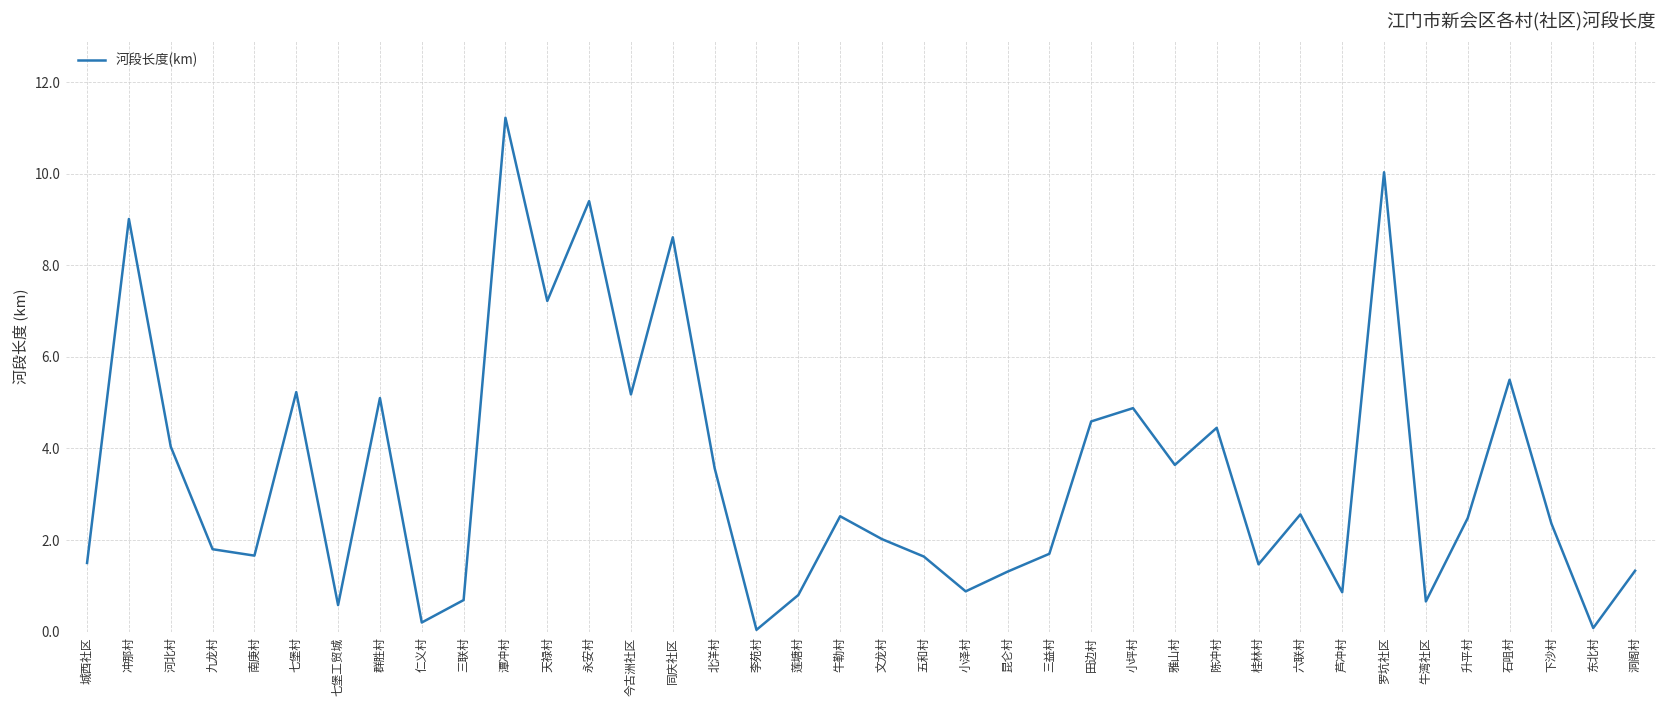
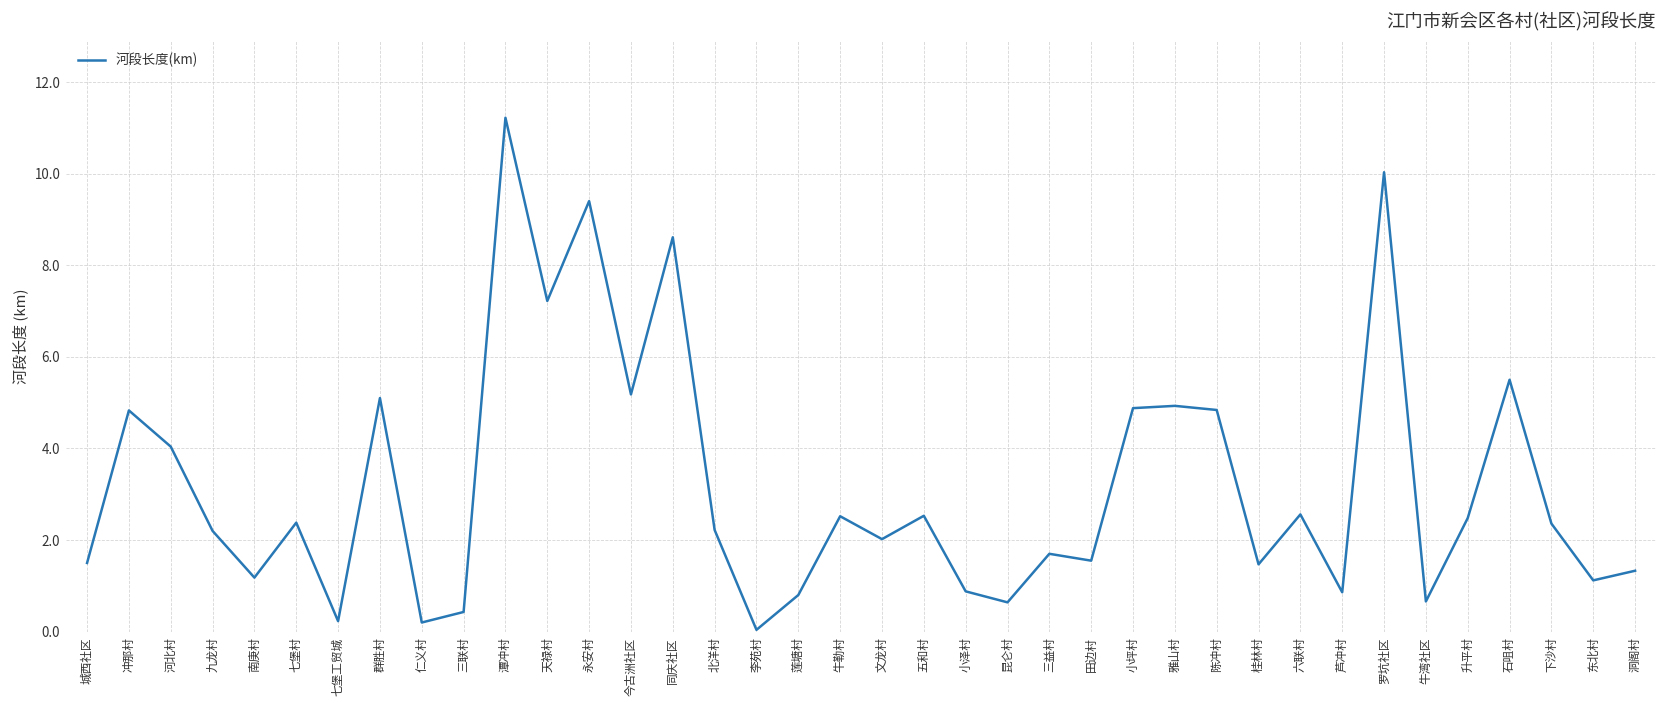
  {
    "城西社区": 1.5,
-   "冲那村": 9.0,
+   "冲那村": 4.8,
    "河北村": 4.0,
-   "九龙村": 1.8,
-   "南庚村": 1.7,
-   "七堡村": 5.2,
-   "七堡工贸城": 0.6,
+   "九龙村": 2.2,
+   "南庚村": 1.2,
+   "七堡村": 2.4,
+   "七堡工贸城": 0.2,
    "群胜村": 5.1,
    "仁义村": 0.2,
-   "三联村": 0.7,
+   "三联村": 0.4,
    "潭冲村": 11.2,
    "天禄村": 7.2,
    "永安村": 9.4,
    "今古洲社区": 5.2,
    "同庆社区": 8.6,
-   "北洋村": 3.6,
+   "北洋村": 2.2,
    "李苑村": 0.0,
    "莲塘村": 0.8,
    "牛勒村": 2.5,
    "文龙村": 2.0,
-   "五和村": 1.6,
+   "五和村": 2.5,
    "小泽村": 0.9,
-   "昆仑村": 1.3,
+   "昆仑村": 0.6,
    "三益村": 1.7,
-   "田边村": 4.6,
+   "田边村": 1.6,
    "小坪村": 4.9,
-   "雅山村": 3.6,
-   "陈冲村": 4.5,
+   "雅山村": 4.9,
+   "陈冲村": 4.8,
    "桂林村": 1.5,
    "六联村": 2.6,
    "芦冲村": 0.9,
    "罗坑社区": 10.0,
    "牛湾社区": 0.7,
    "升平村": 2.5,
    "石咀村": 5.5,
    "下沙村": 2.4,
-   "东北村": 0.1,
+   "东北村": 1.1,
    "洞阁村": 1.3
  }
